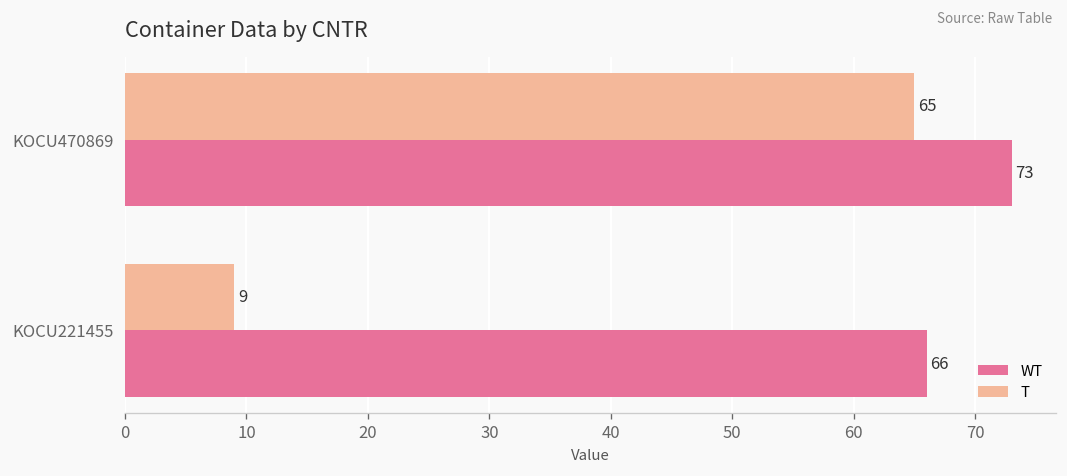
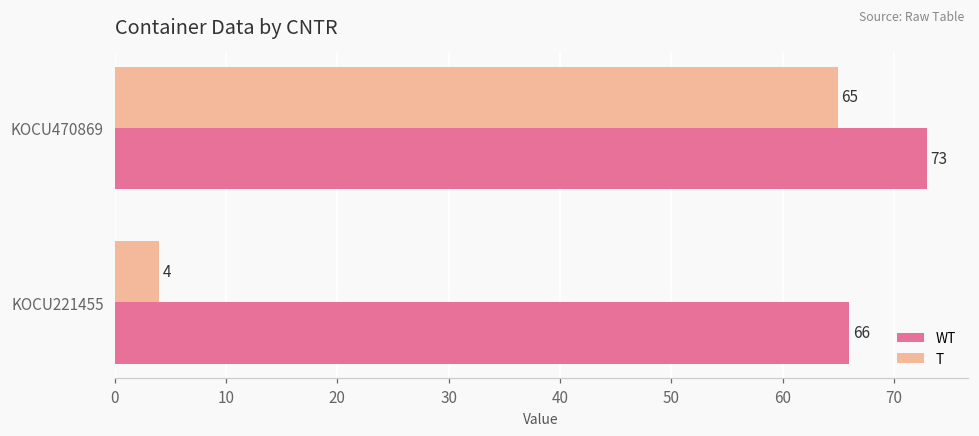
  {
    "WT": {
      "KOCU470869": 73,
      "KOCU221455": 66
    },
    "T": {
      "KOCU470869": 65,
-     "KOCU221455": 9
+     "KOCU221455": 4
    }
  }
